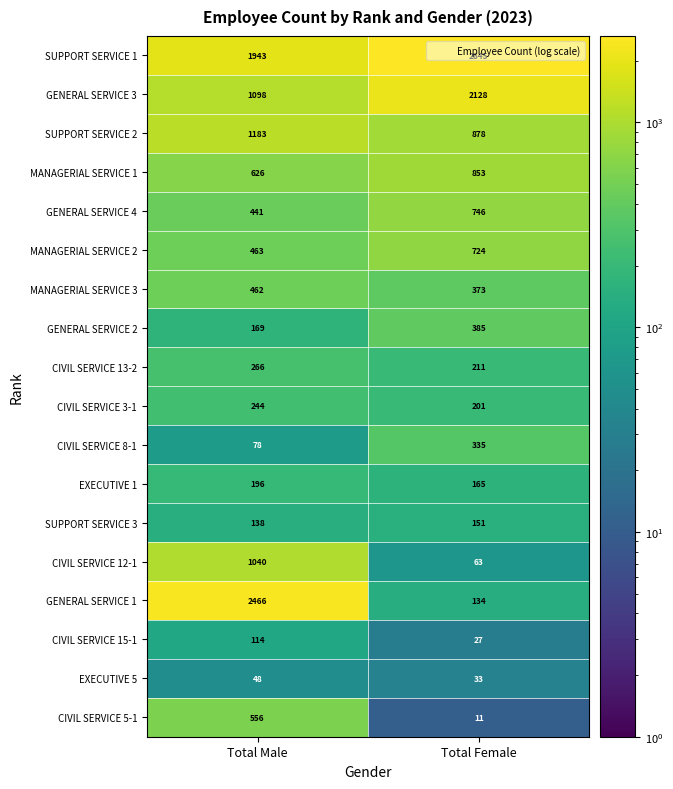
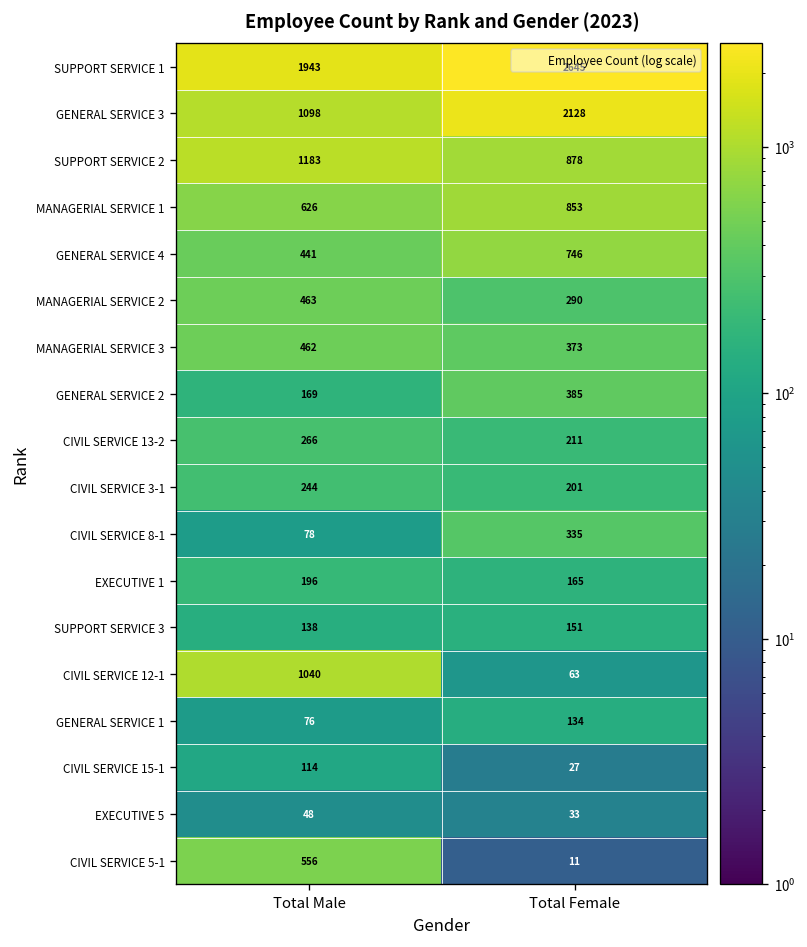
  {
    "SUPPORT SERVICE 1": {
      "Total Male": 1943
    },
    "GENERAL SERVICE 3": {
      "Total Male": 1098,
      "Total Female": 2128
    },
    "SUPPORT SERVICE 2": {
      "Total Male": 1183,
      "Total Female": 878
    },
    "MANAGERIAL SERVICE 1": {
      "Total Male": 626,
      "Total Female": 853
    },
    "GENERAL SERVICE 4": {
      "Total Male": 441,
      "Total Female": 746
    },
    "MANAGERIAL SERVICE 2": {
      "Total Male": 463,
-     "Total Female": 724
+     "Total Female": 290
    },
    "MANAGERIAL SERVICE 3": {
      "Total Male": 462,
      "Total Female": 373
    },
    "GENERAL SERVICE 2": {
      "Total Male": 169,
      "Total Female": 385
    },
    "CIVIL SERVICE 13-2": {
      "Total Male": 266,
      "Total Female": 211
    },
    "CIVIL SERVICE 3-1": {
      "Total Male": 244,
      "Total Female": 201
    },
    "CIVIL SERVICE 8-1": {
      "Total Male": 78,
      "Total Female": 335
    },
    "EXECUTIVE 1": {
      "Total Male": 196,
      "Total Female": 165
    },
    "SUPPORT SERVICE 3": {
      "Total Male": 138,
      "Total Female": 151
    },
    "CIVIL SERVICE 12-1": {
      "Total Male": 1040,
      "Total Female": 63
    },
    "GENERAL SERVICE 1": {
-     "Total Male": 2466,
+     "Total Male": 76,
      "Total Female": 134
    },
    "CIVIL SERVICE 15-1": {
      "Total Male": 114,
      "Total Female": 27
    },
    "EXECUTIVE 5": {
      "Total Male": 48,
      "Total Female": 33
    },
    "CIVIL SERVICE 5-1": {
      "Total Male": 556,
      "Total Female": 11
    }
  }
